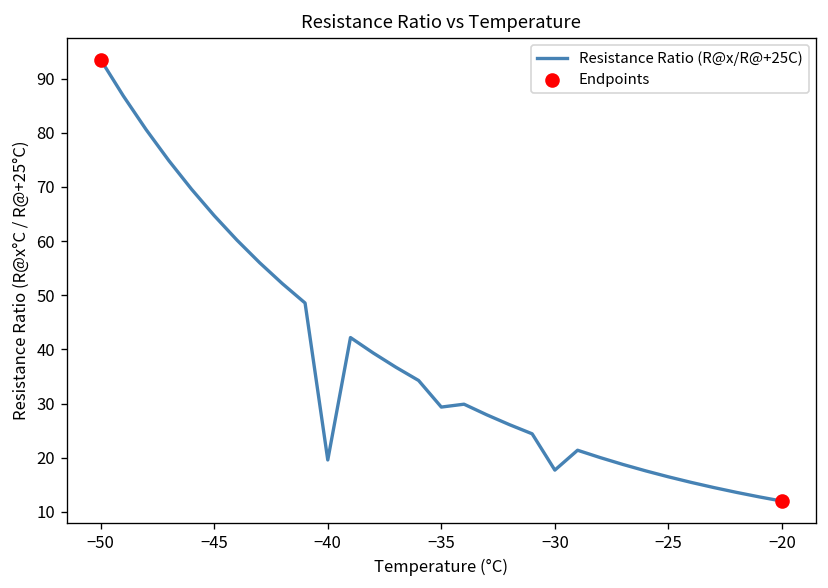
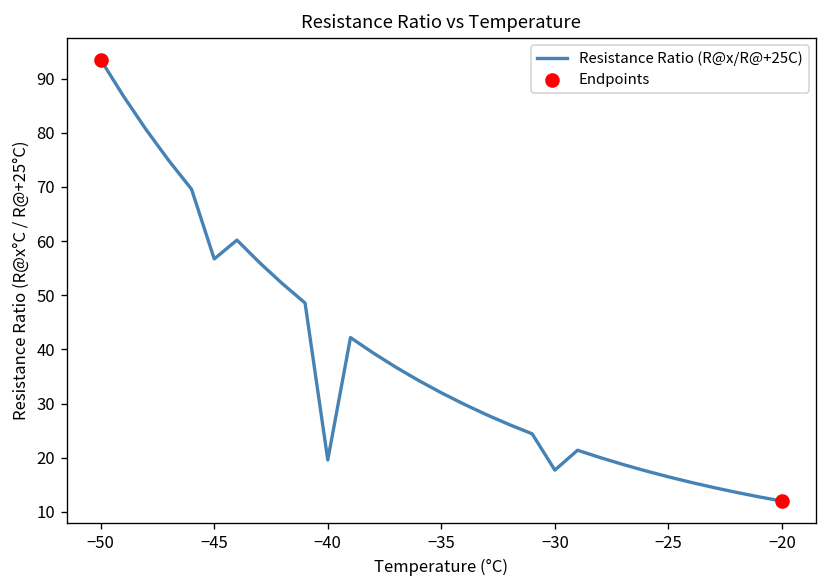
  {
    "Resistance Ratio (R@x/R@+25C)": {
-     "−45": 65,
+     "−45": 57,
      "−40": 20,
-     "−35": 29,
+     "−35": 32,
      "−30": 18,
      "−25": 16
    }
  }
